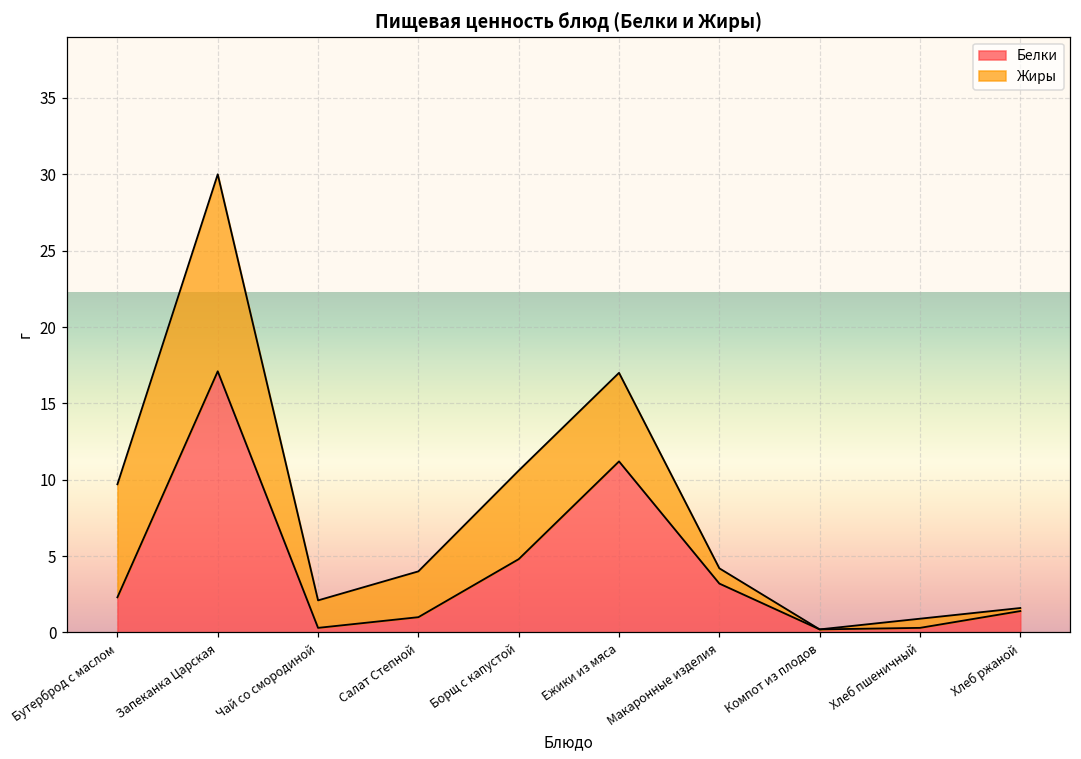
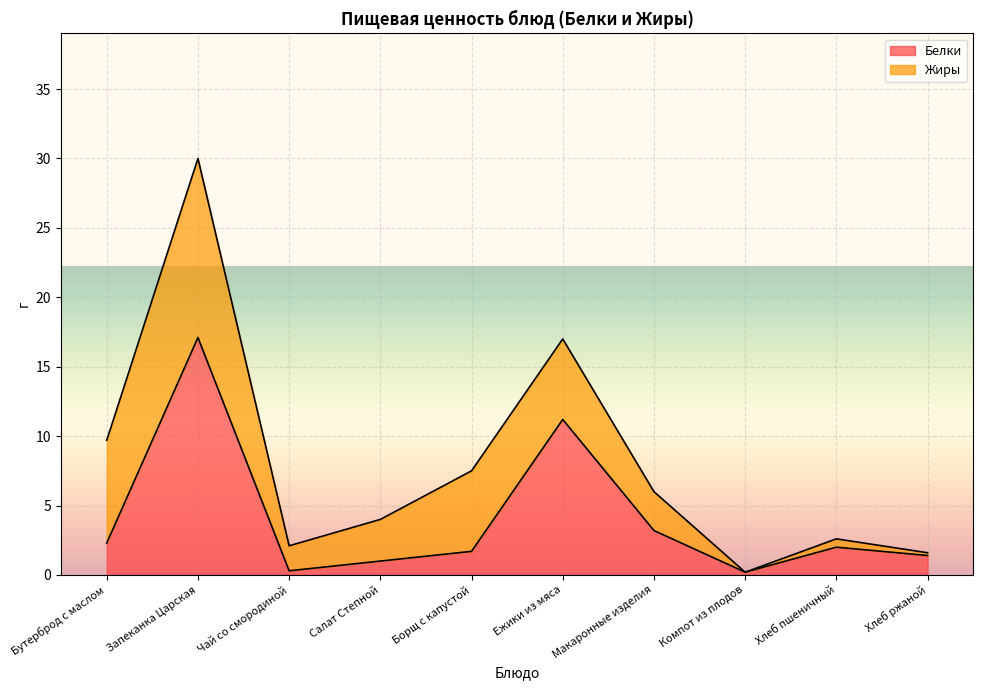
  {
    "Белки": {
      "Бутерброд с маслом": 2.3,
      "Запеканка Царская": 17.1,
      "Чай со смородиной": 0.3,
      "Салат Степной": 1.0,
-     "Борщ с капустой": 4.8,
+     "Борщ с капустой": 1.7,
      "Ежики из мяса": 11.2,
      "Макаронные изделия": 3.2,
-     "Хлеб пшеничный": 0.3,
+     "Хлеб пшеничный": 2.0,
      "Хлеб ржаной": 1.4
    },
    "Жиры": {
      "Бутерброд с маслом": 7.4,
      "Запеканка Царская": 12.9,
      "Чай со смородиной": 1.8,
      "Салат Степной": 3.0,
      "Борщ с капустой": 5.8,
      "Ежики из мяса": 5.8,
-     "Макаронные изделия": 1.0,
+     "Макаронные изделия": 2.8,
      "Хлеб пшеничный": 0.6,
      "Хлеб ржаной": 0.2
    }
  }
